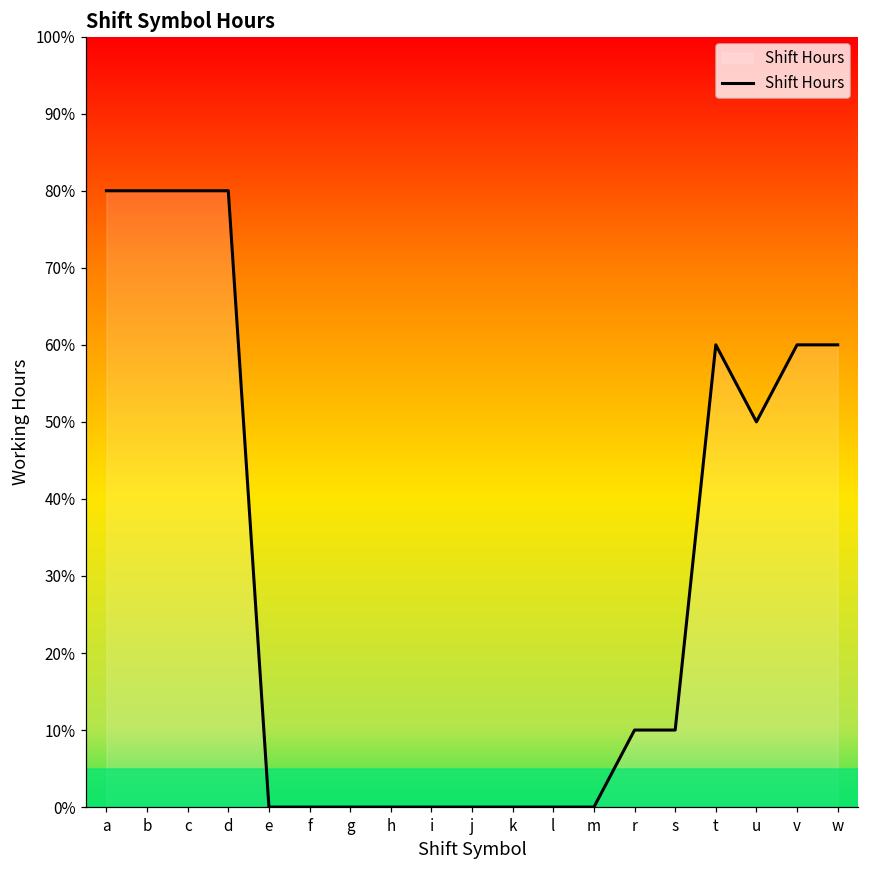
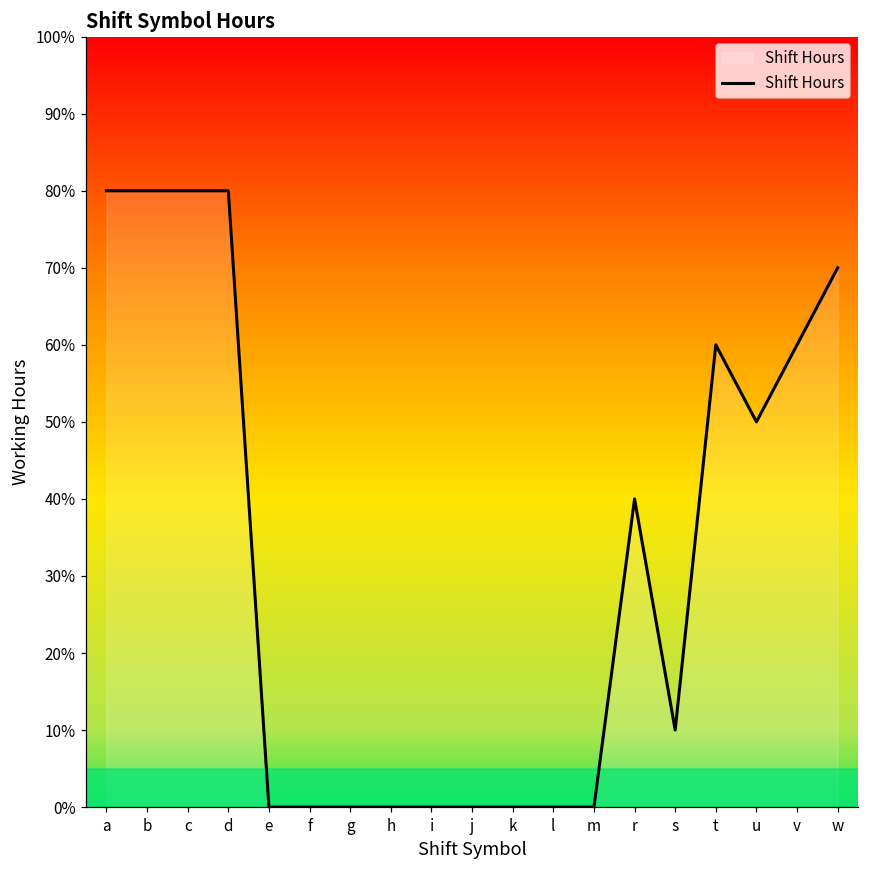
  {
    "a": "80%",
    "b": "80%",
    "c": "80%",
    "d": "80%",
-   "r": "10%",
+   "r": "40%",
    "s": "10%",
    "t": "60%",
    "u": "50%",
    "v": "60%",
-   "w": "60%"
+   "w": "70%"
  }
